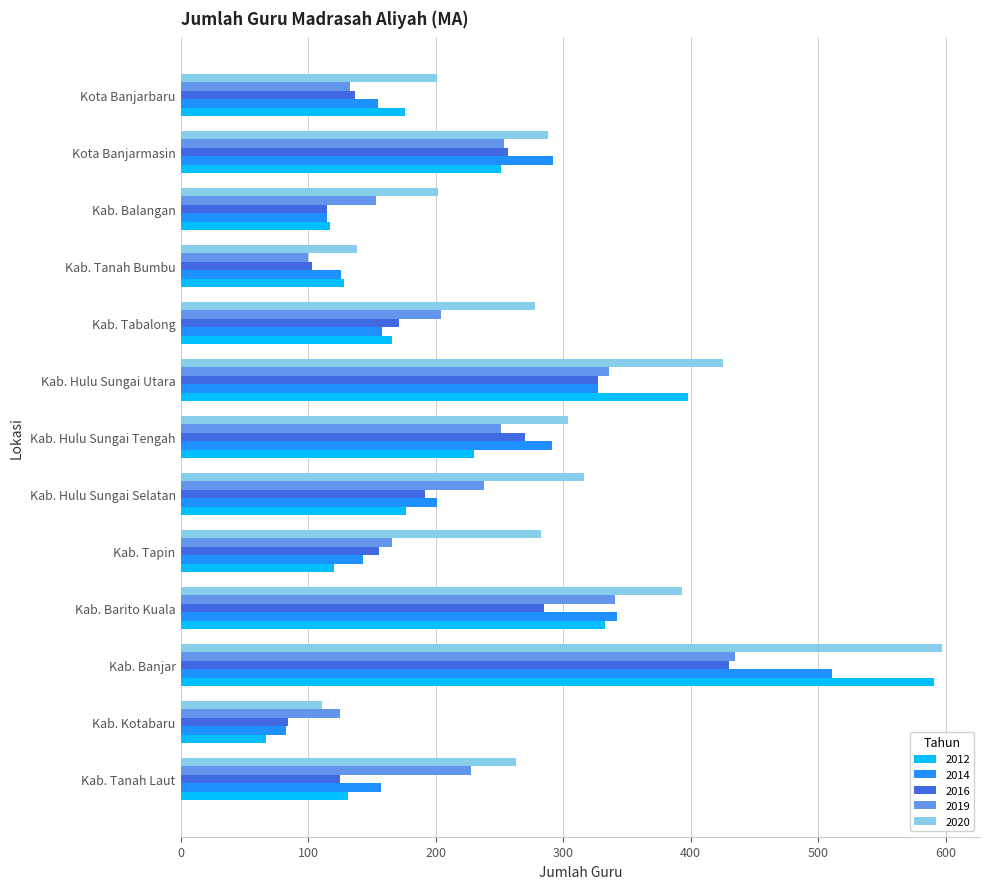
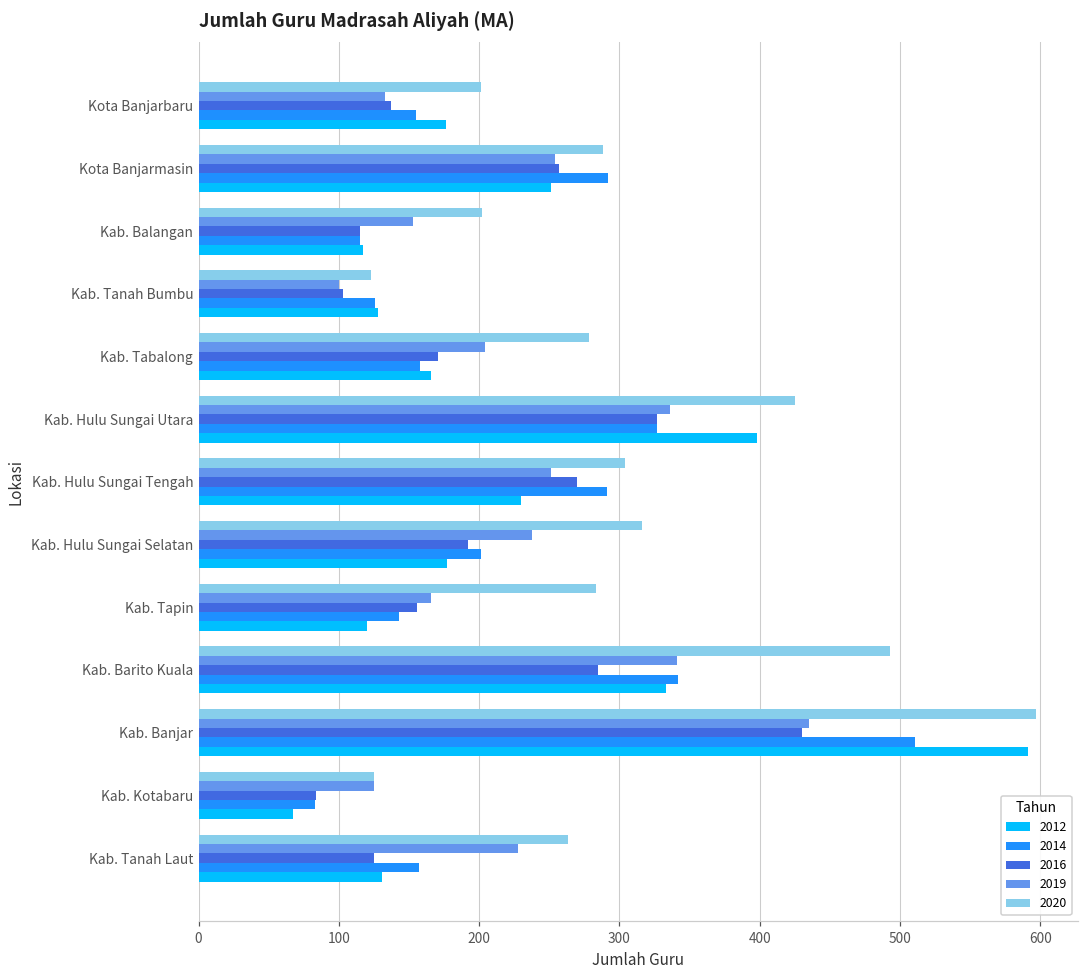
  {
    "2020": {
      "Kota Banjarbaru": 201,
      "Kota Banjarmasin": 288,
      "Kab. Balangan": 202,
-     "Kab. Tanah Bumbu": 138,
+     "Kab. Tanah Bumbu": 123,
      "Kab. Tabalong": 278,
      "Kab. Hulu Sungai Utara": 425,
      "Kab. Hulu Sungai Tengah": 304,
      "Kab. Hulu Sungai Selatan": 316,
      "Kab. Tapin": 283,
-     "Kab. Barito Kuala": 393,
+     "Kab. Barito Kuala": 493,
      "Kab. Banjar": 597,
-     "Kab. Kotabaru": 111,
+     "Kab. Kotabaru": 125,
      "Kab. Tanah Laut": 263
    }
  }
